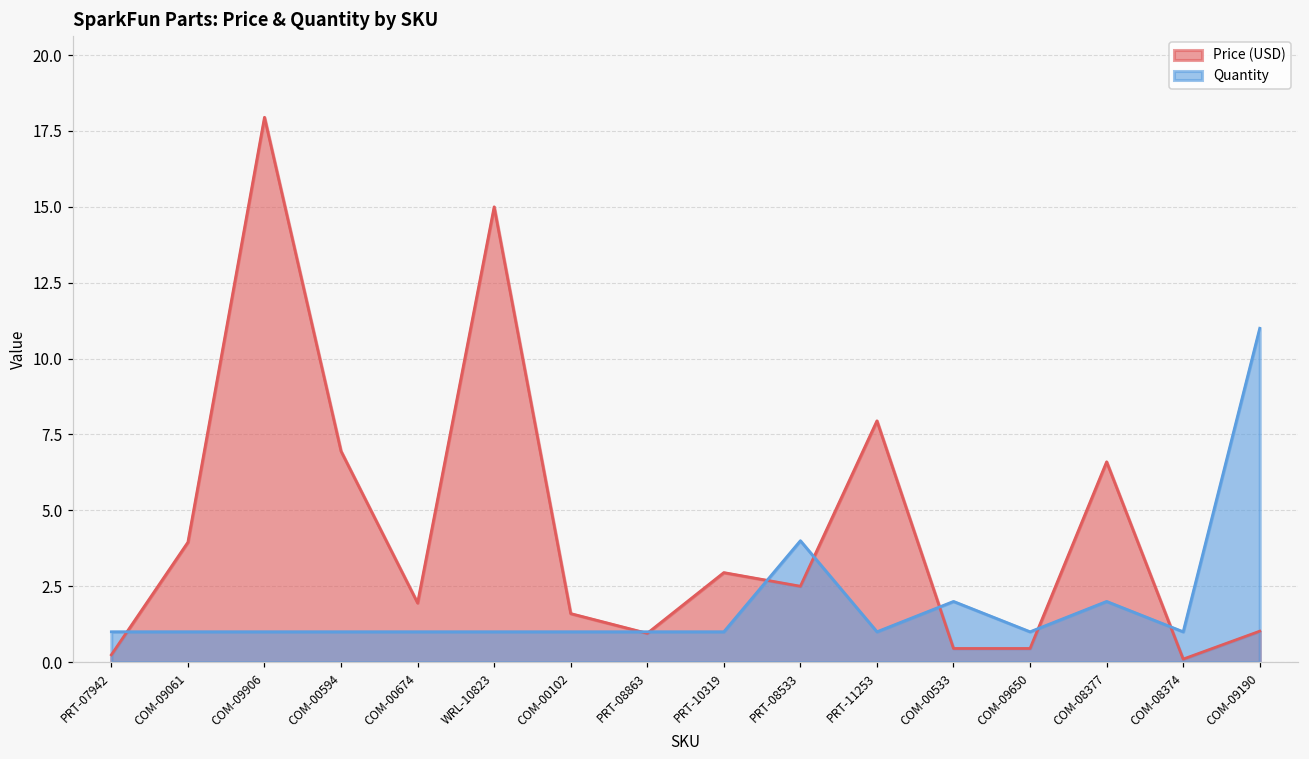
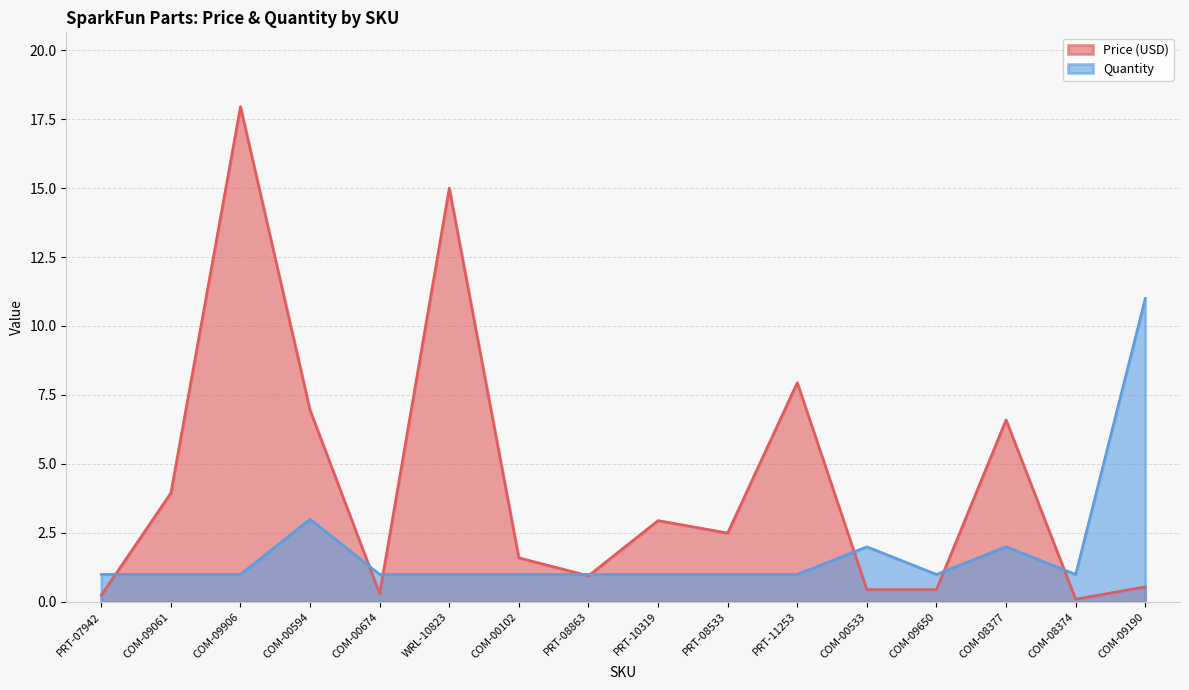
  {
    "Price (USD)": {
      "PRT-07942": 0.2,
      "COM-09061": 4.0,
      "COM-09906": 18.0,
      "COM-00594": 7.0,
-     "COM-00674": 2.0,
+     "COM-00674": 0.3,
      "WRL-10823": 15.0,
      "COM-00102": 1.6,
      "PRT-10319": 3.0,
      "PRT-08533": 2.5,
      "PRT-11253": 8.0,
      "COM-00533": 0.5,
      "COM-09650": 0.5,
      "COM-08377": 6.6,
      "COM-08374": 0.1,
-     "COM-09190": 1.0
+     "COM-09190": 0.6
    },
    "Quantity": {
      "PRT-07942": 1,
      "COM-09061": 1,
      "COM-09906": 1,
-     "COM-00594": 1,
+     "COM-00594": 3,
      "COM-00674": 1,
      "WRL-10823": 1,
      "COM-00102": 1,
      "PRT-10319": 1,
-     "PRT-08533": 4,
+     "PRT-08533": 1,
      "PRT-11253": 1,
      "COM-00533": 2,
      "COM-09650": 1,
      "COM-08377": 2,
      "COM-08374": 1,
      "COM-09190": 11
    }
  }
